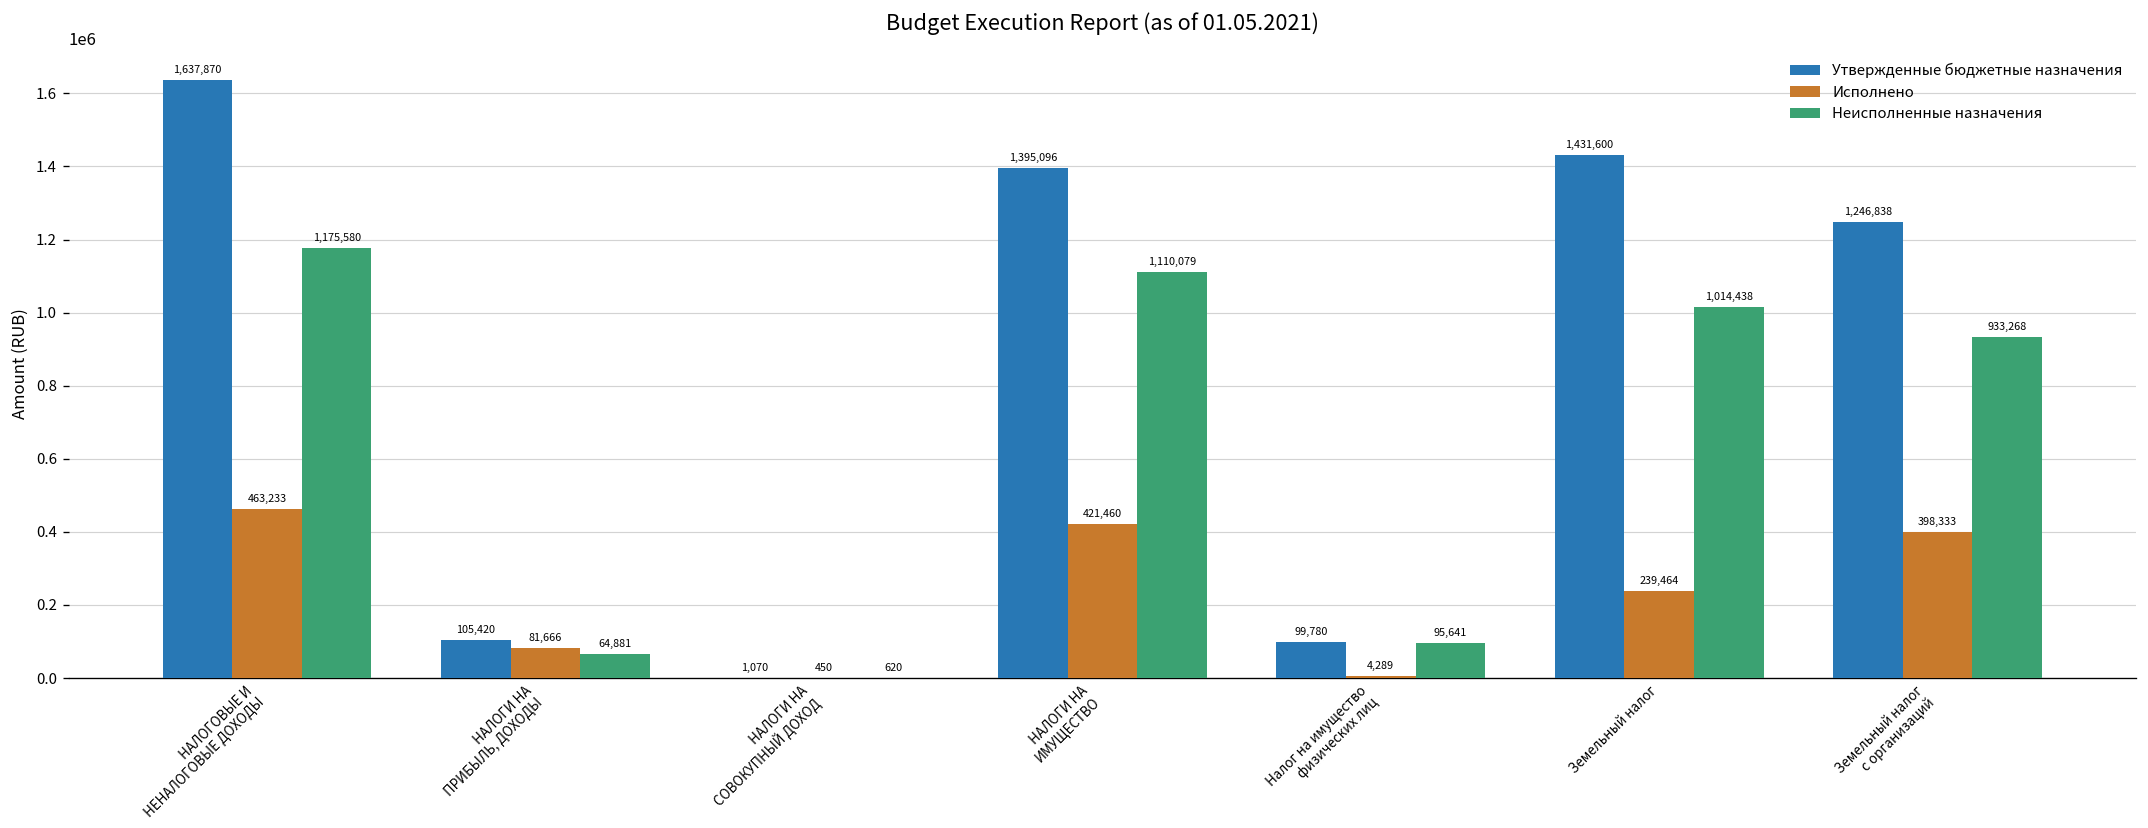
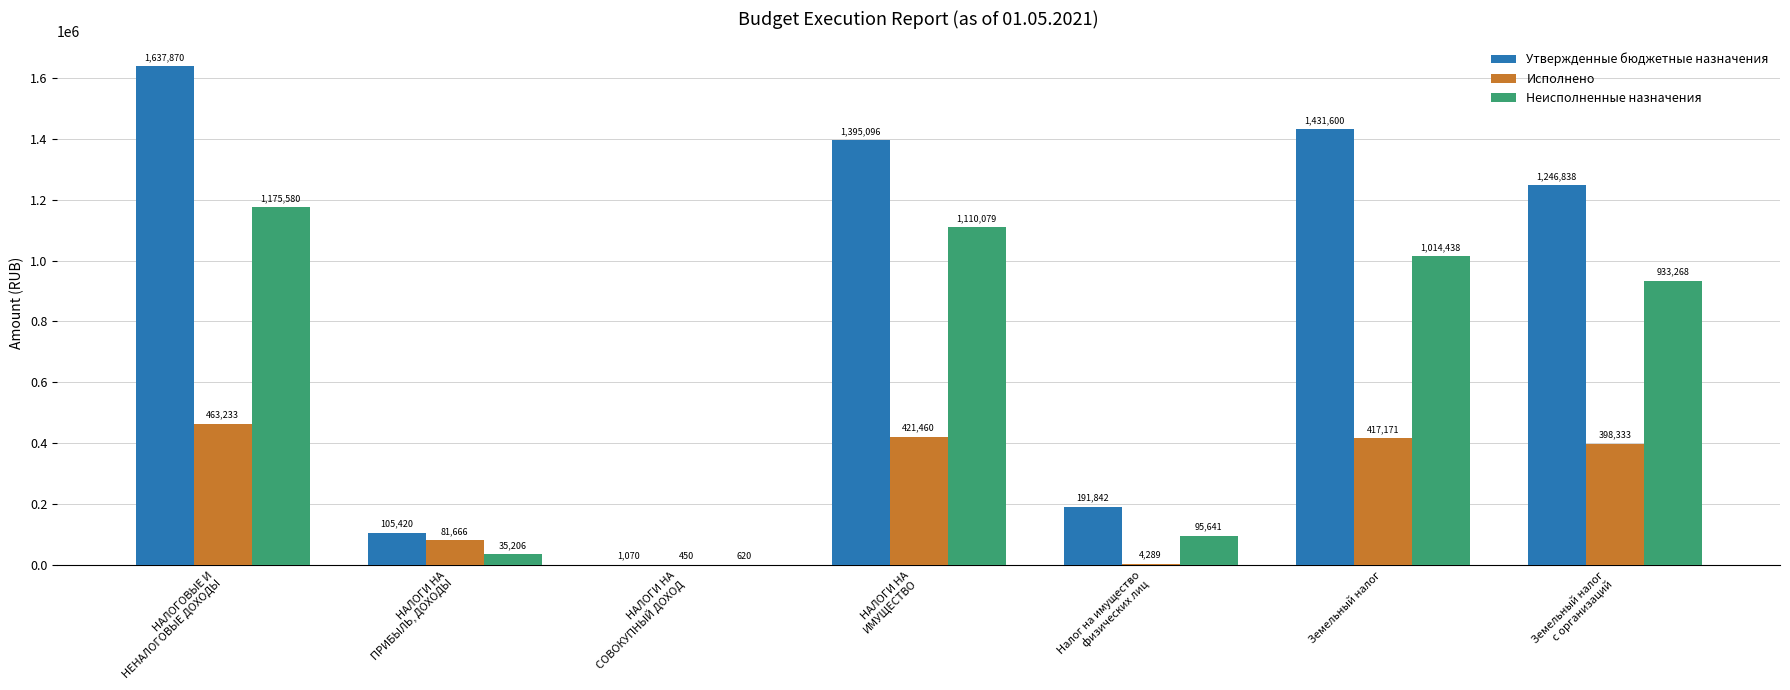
  {
    "Утвержденные бюджетные назначения": {
      "НАЛОГОВЫЕ И НЕНАЛОГОВЫЕ ДОХОДЫ": "1,637,870",
      "НАЛОГИ НА ПРИБЫЛЬ, ДОХОДЫ": "105,420",
      "НАЛОГИ НА СОВОКУПНЫЙ ДОХОД": "1,070",
      "НАЛОГИ НА ИМУЩЕСТВО": "1,395,096",
-     "Налог на имущество физических лиц": "99,780",
+     "Налог на имущество физических лиц": "191,842",
      "Земельный налог": "1,431,600",
      "Земельный налог с организаций": "1,246,838"
    },
    "Исполнено": {
      "НАЛОГОВЫЕ И НЕНАЛОГОВЫЕ ДОХОДЫ": "463,233",
      "НАЛОГИ НА ПРИБЫЛЬ, ДОХОДЫ": "81,666",
      "НАЛОГИ НА СОВОКУПНЫЙ ДОХОД": "450",
      "НАЛОГИ НА ИМУЩЕСТВО": "421,460",
      "Налог на имущество физических лиц": "4,289",
-     "Земельный налог": "239,464",
+     "Земельный налог": "417,171",
      "Земельный налог с организаций": "398,333"
    },
    "Неисполненные назначения": {
      "НАЛОГОВЫЕ И НЕНАЛОГОВЫЕ ДОХОДЫ": "1,175,580",
-     "НАЛОГИ НА ПРИБЫЛЬ, ДОХОДЫ": "64,881",
+     "НАЛОГИ НА ПРИБЫЛЬ, ДОХОДЫ": "35,206",
      "НАЛОГИ НА СОВОКУПНЫЙ ДОХОД": "620",
      "НАЛОГИ НА ИМУЩЕСТВО": "1,110,079",
      "Налог на имущество физических лиц": "95,641",
      "Земельный налог": "1,014,438",
      "Земельный налог с организаций": "933,268"
    }
  }
